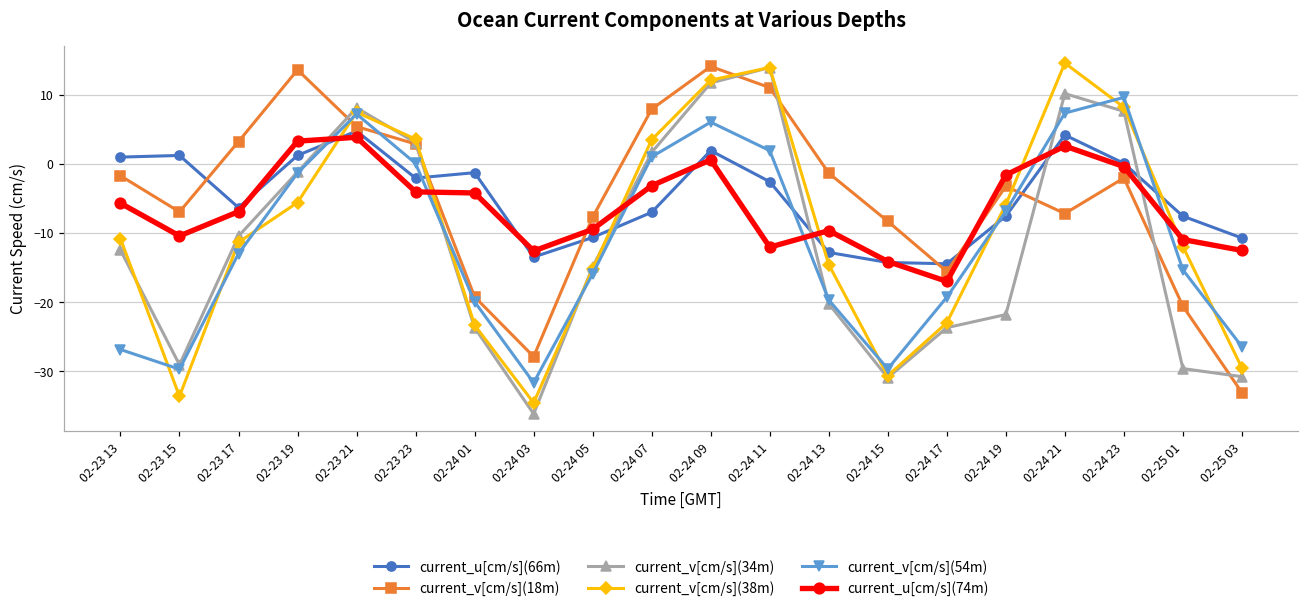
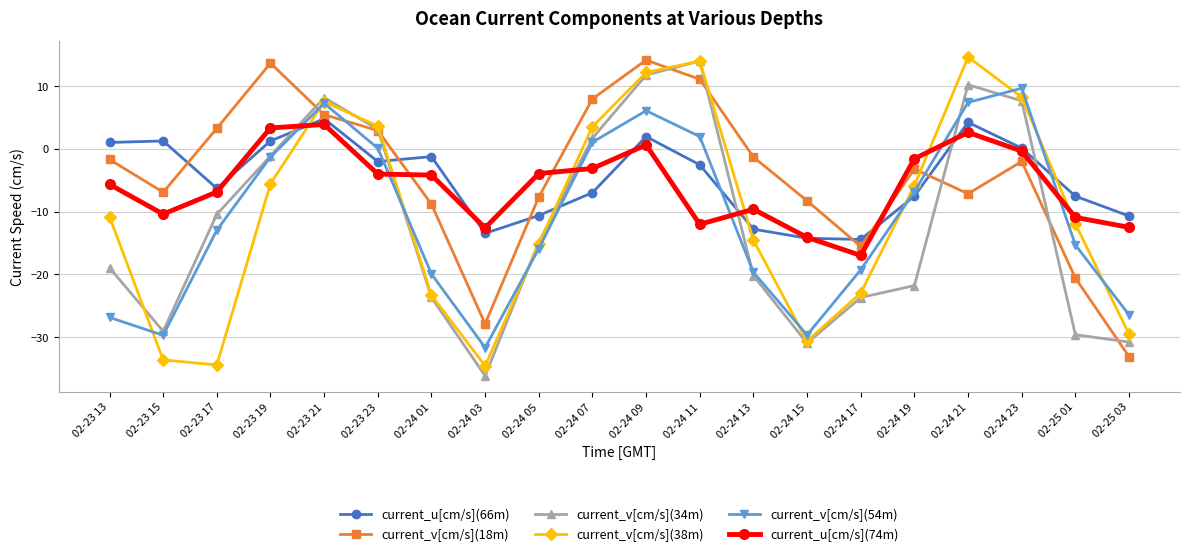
  {
    "current_v[cm/s](18m)": {
      "02-23 13": -2,
      "02-23 15": -7,
      "02-23 17": 3,
      "02-23 19": 14,
      "02-23 21": 5,
-     "02-24 01": -19,
+     "02-24 01": -9,
      "02-24 03": -28,
      "02-24 05": -8,
      "02-24 07": 8,
      "02-24 09": 14,
      "02-24 11": 11,
      "02-24 13": -1,
      "02-24 15": -8,
      "02-24 17": -16,
      "02-24 19": -3,
      "02-24 21": -7,
      "02-24 23": -2,
      "02-25 01": -21,
      "02-25 03": -33
    },
    "current_v[cm/s](34m)": {
-     "02-23 13": -12,
+     "02-23 13": -19,
      "02-23 15": -29,
      "02-23 17": -10,
      "02-23 21": 8,
      "02-24 03": -36,
      "02-24 07": 2,
      "02-24 09": 12,
      "02-24 13": -20,
      "02-24 17": -24,
      "02-24 19": -22,
      "02-24 21": 10,
      "02-24 23": 8,
      "02-25 01": -30,
      "02-25 03": -31
    },
    "current_v[cm/s](38m)": {
      "02-23 13": -11,
      "02-23 15": -34,
-     "02-23 17": -11,
+     "02-23 17": -34,
      "02-23 19": -6,
      "02-23 23": 4,
      "02-24 03": -35,
      "02-24 07": 4,
      "02-24 09": 12,
      "02-24 13": -15,
      "02-24 17": -23,
      "02-24 19": -6,
      "02-24 21": 15,
      "02-24 23": 8,
      "02-25 01": -12,
      "02-25 03": -30
    },
    "current_u[cm/s](74m)": {
      "02-23 13": -6,
      "02-23 15": -10,
      "02-23 17": -7,
      "02-23 19": 3,
      "02-23 21": 4,
      "02-23 23": -4,
      "02-24 01": -4,
      "02-24 03": -13,
-     "02-24 05": -9,
+     "02-24 05": -4,
      "02-24 07": -3,
      "02-24 09": 1,
      "02-24 11": -12,
      "02-24 13": -10,
      "02-24 17": -17,
      "02-24 19": -2,
      "02-24 21": 3,
      "02-24 23": 0,
      "02-25 01": -11,
      "02-25 03": -13
    }
  }
